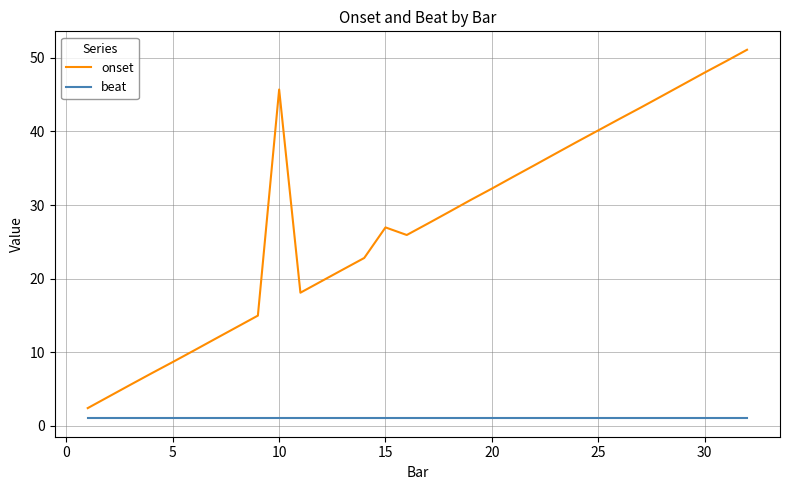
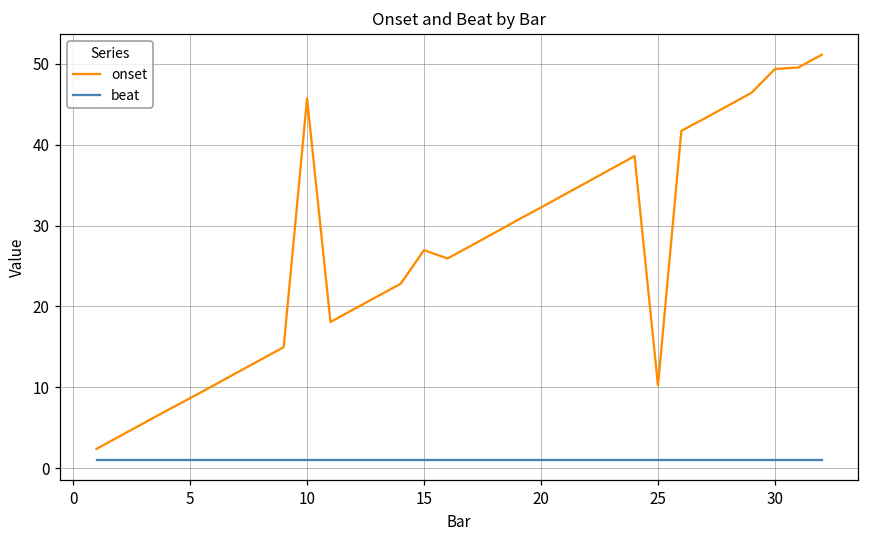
  {
    "onset": {
      "5": 9,
      "10": 46,
      "15": 27,
      "20": 32,
-     "25": 40,
-     "30": 48
+     "25": 10,
+     "30": 49
    },
    "beat": {
      "5": 1,
      "10": 1,
      "15": 1,
      "20": 1,
      "25": 1,
      "30": 1
    }
  }
